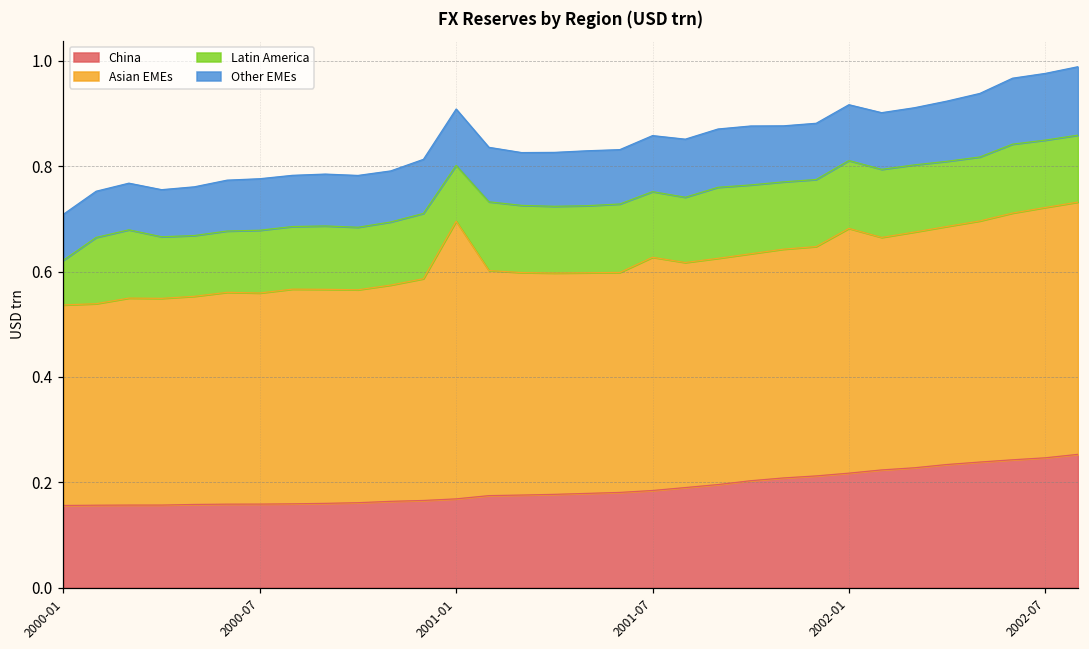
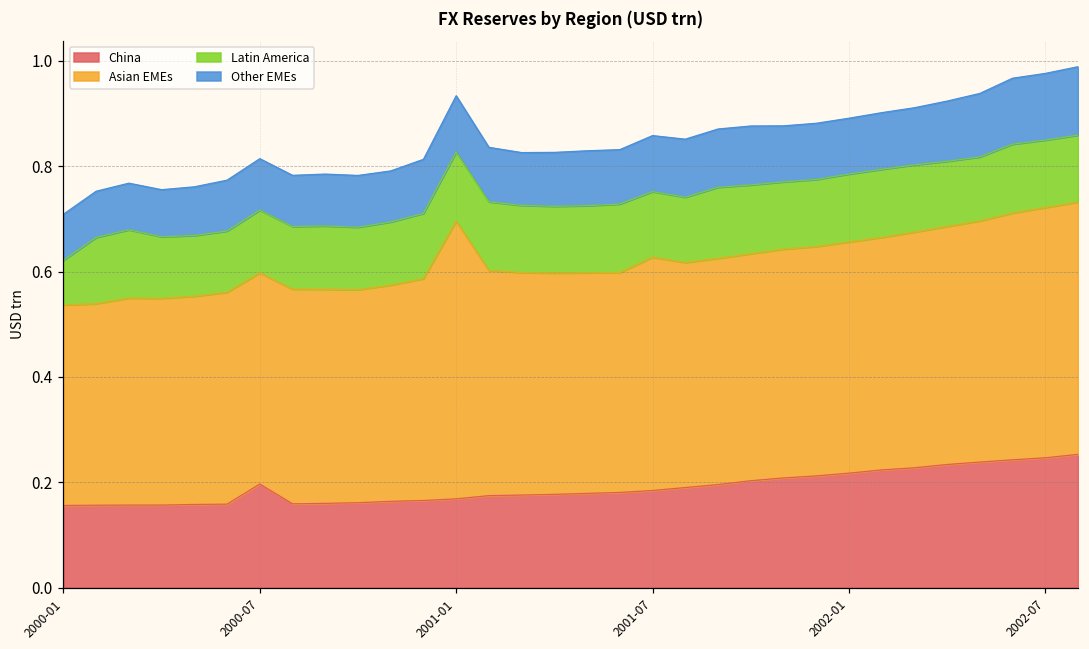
  {
    "China": {
      "2000-01": 0.16,
-     "2000-07": 0.16,
+     "2000-07": 0.20,
      "2001-01": 0.17,
      "2001-07": 0.18,
      "2002-01": 0.22,
      "2002-07": 0.25
    },
    "Asian EMEs": {
      "2000-01": 0.38,
      "2000-07": 0.40,
      "2001-01": 0.53,
      "2001-07": 0.44,
-     "2002-01": 0.46,
+     "2002-01": 0.44,
      "2002-07": 0.48
    },
    "Latin America": {
      "2000-01": 0.08,
      "2000-07": 0.12,
-     "2001-01": 0.11,
+     "2001-01": 0.13,
      "2001-07": 0.12,
      "2002-01": 0.13,
      "2002-07": 0.13
    },
    "Other EMEs": {
      "2000-01": 0.09,
      "2000-07": 0.10,
      "2001-01": 0.11,
      "2001-07": 0.11,
      "2002-01": 0.11,
      "2002-07": 0.13
    }
  }
